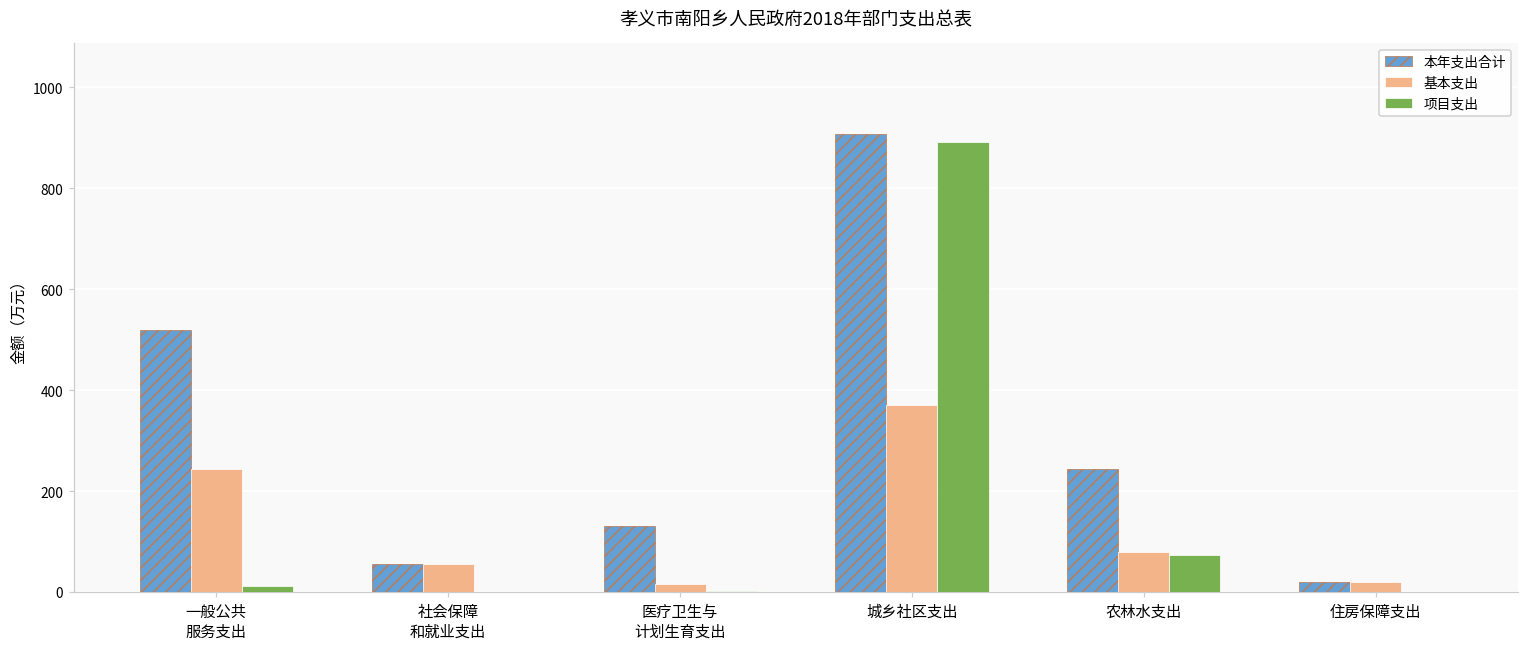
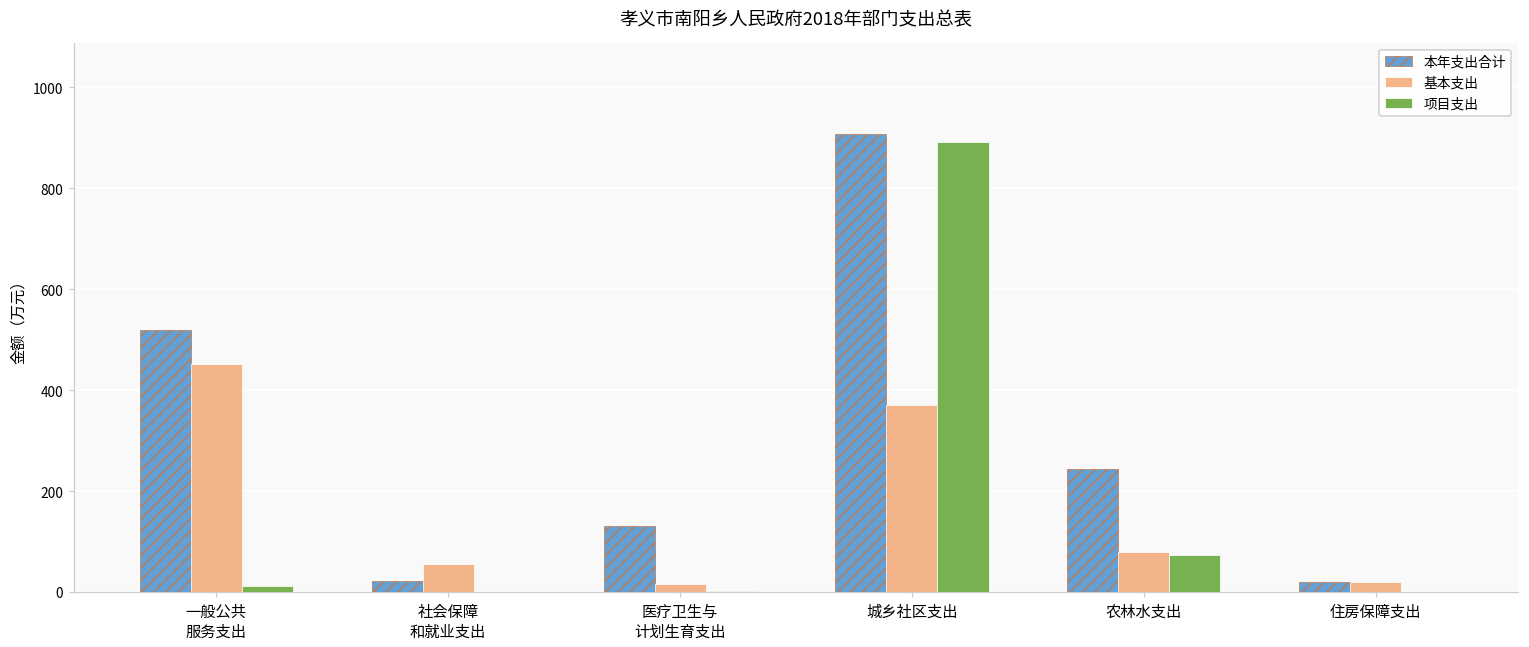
  {
    "本年支出合计": {
      "一般公共 服务支出": 520,
-     "社会保障 和就业支出": 60,
+     "社会保障 和就业支出": 20,
      "医疗卫生与 计划生育支出": 130,
      "城乡社区支出": 910,
      "农林水支出": 240,
      "住房保障支出": 20
    },
    "基本支出": {
-     "一般公共 服务支出": 240,
+     "一般公共 服务支出": 450,
      "社会保障 和就业支出": 60,
      "医疗卫生与 计划生育支出": 20,
      "城乡社区支出": 370,
      "农林水支出": 80,
      "住房保障支出": 20
    },
    "项目支出": {
      "一般公共 服务支出": 10,
      "社会保障 和就业支出": 0,
      "城乡社区支出": 890,
      "农林水支出": 70,
      "住房保障支出": 0
    }
  }
